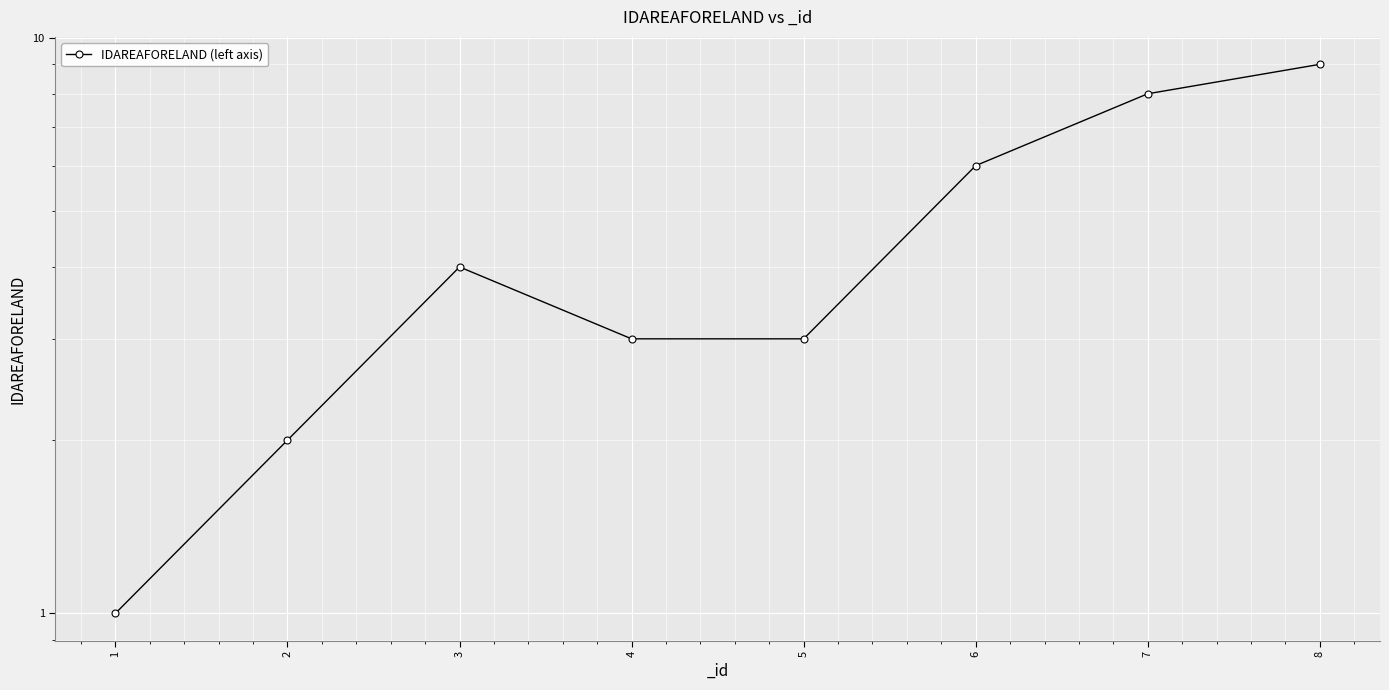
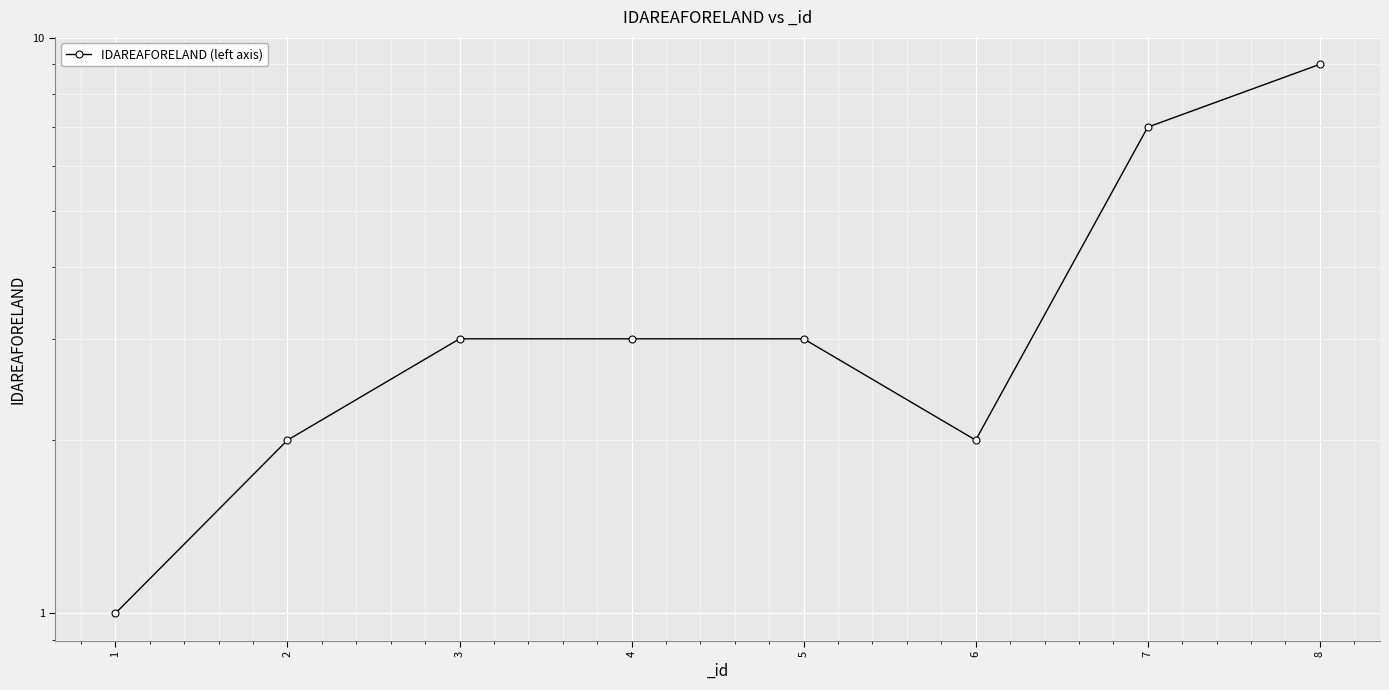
  {
    "1": 1,
    "2": 2,
-   "3": 4,
+   "3": 3,
    "4": 3,
    "5": 3,
-   "6": 6,
-   "7": 8,
+   "6": 2,
+   "7": 7,
    "8": 9
  }
